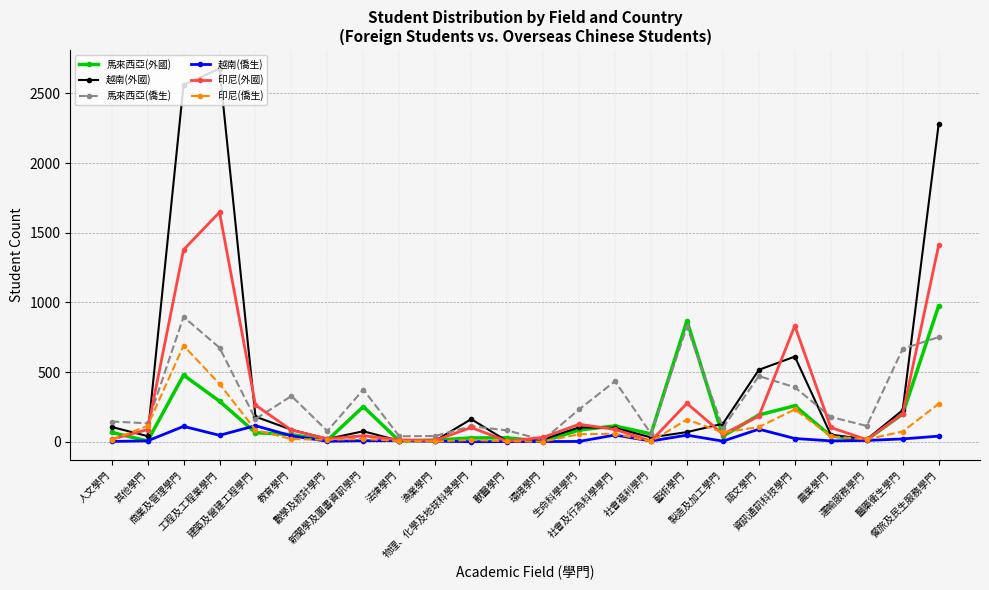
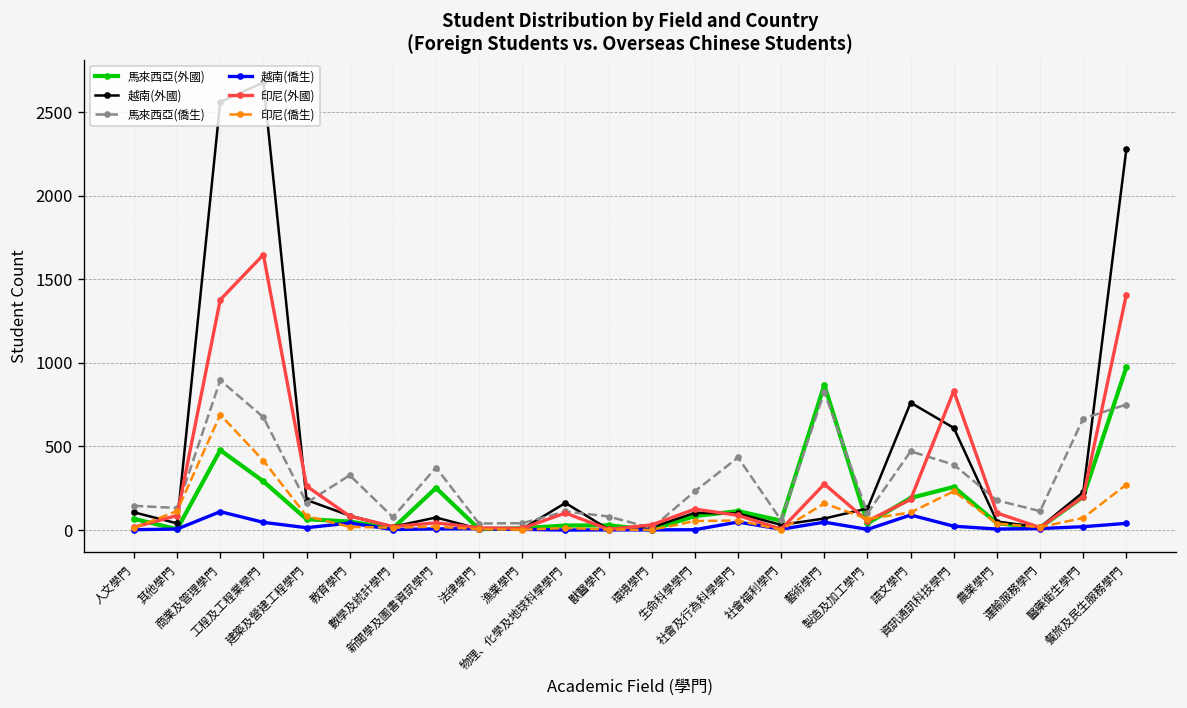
  {
    "馬來西亞(外國)": {
      "人文學門": 70,
      "商業及管理學門": 480,
      "工程及工程業學門": 290,
      "建築及營建工程學門": 70,
      "新聞學及圖書資訊學門": 250,
      "獸醫學門": 30,
      "生命科學學門": 80,
      "藝術學門": 870,
      "資訊通訊科技學門": 260,
      "餐旅及民生服務學門": 970
    },
    "越南(外國)": {
      "人文學門": 110,
      "其他學門": 40,
      "新聞學及圖書資訊學門": 80,
      "物理、化學及地球科學學門": 160,
      "生命科學學門": 100,
      "社會福利學門": 30,
      "藝術學門": 70,
      "製造及加工學門": 130,
-     "語文學門": 520,
+     "語文學門": 760,
      "資訊通訊科技學門": 610,
      "醫藥衛生學門": 230,
      "餐旅及民生服務學門": 2280
    },
    "馬來西亞(僑生)": {
      "人文學門": 150,
      "商業及管理學門": 900,
      "工程及工程業學門": 680,
      "教育學門": 330,
      "數學及統計學門": 80,
      "新聞學及圖書資訊學門": 370,
      "法律學門": 40,
      "漁業學門": 40,
      "獸醫學門": 80,
      "生命科學學門": 230,
      "社會及行為科學學門": 430,
      "藝術學門": 830,
      "製造及加工學門": 100,
      "語文學門": 470,
      "資訊通訊科技學門": 390,
      "農業學門": 180,
      "運輸服務學門": 110,
      "醫藥衛生學門": 670,
      "餐旅及民生服務學門": 750
    },
    "越南(僑生)": {
      "商業及管理學門": 110,
      "工程及工程業學門": 50,
-     "建築及營建工程學門": 120,
+     "建築及營建工程學門": 10,
      "生命科學學門": 0,
      "藝術學門": 50,
      "製造及加工學門": 0,
      "資訊通訊科技學門": 20,
      "農業學門": 10,
      "醫藥衛生學門": 20,
      "餐旅及民生服務學門": 40
    },
    "印尼(外國)": {
      "其他學門": 90,
      "商業及管理學門": 1380,
      "工程及工程業學門": 1650,
      "建築及營建工程學門": 260,
      "新聞學及圖書資訊學門": 40,
      "生命科學學門": 130,
      "藝術學門": 280,
      "資訊通訊科技學門": 830,
      "農業學門": 100,
      "餐旅及民生服務學門": 1410
    },
    "印尼(僑生)": {
      "商業及管理學門": 690,
      "工程及工程業學門": 420,
      "建築及營建工程學門": 80,
      "教育學門": 20,
      "生命科學學門": 50,
      "藝術學門": 160,
      "資訊通訊科技學門": 230,
      "醫藥衛生學門": 70,
      "餐旅及民生服務學門": 270
    }
  }
